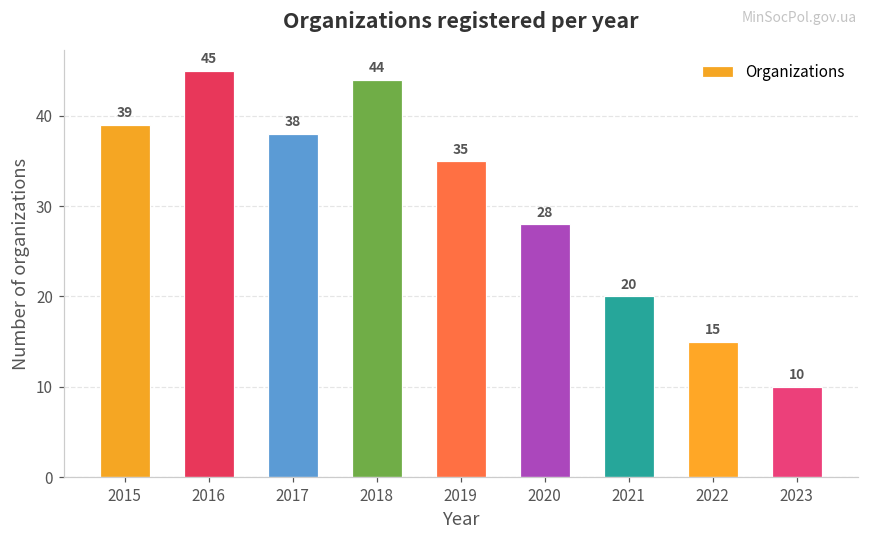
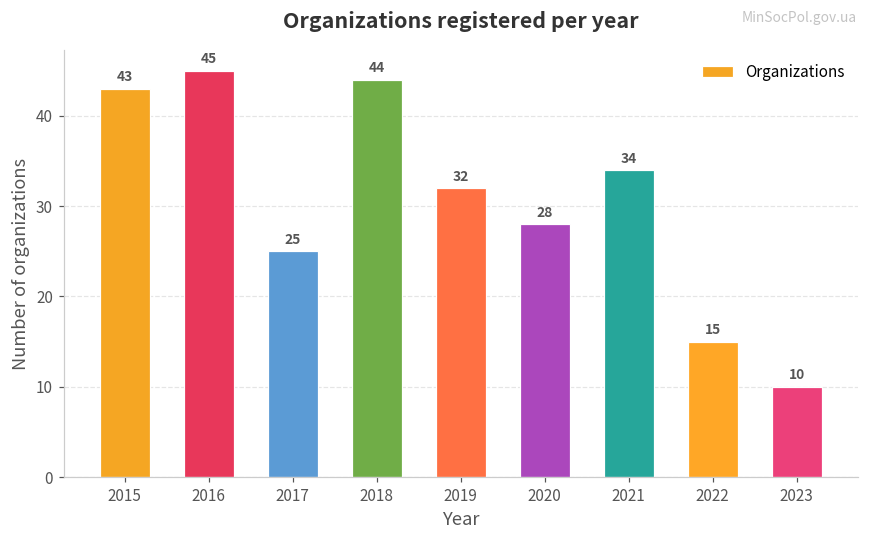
  {
-   "2015": 39,
+   "2015": 43,
    "2016": 45,
-   "2017": 38,
+   "2017": 25,
    "2018": 44,
-   "2019": 35,
+   "2019": 32,
    "2020": 28,
-   "2021": 20,
+   "2021": 34,
    "2022": 15,
    "2023": 10
  }
